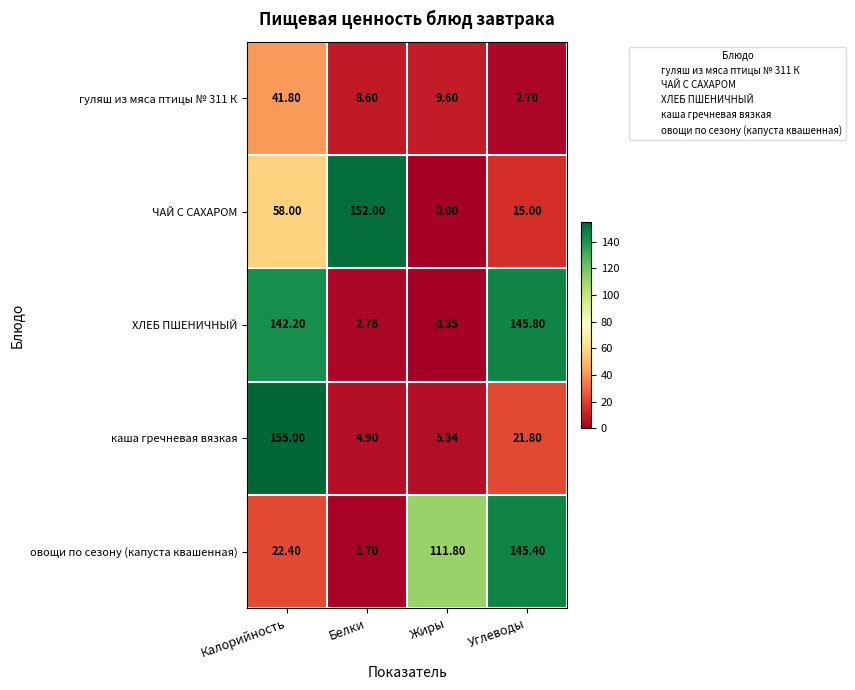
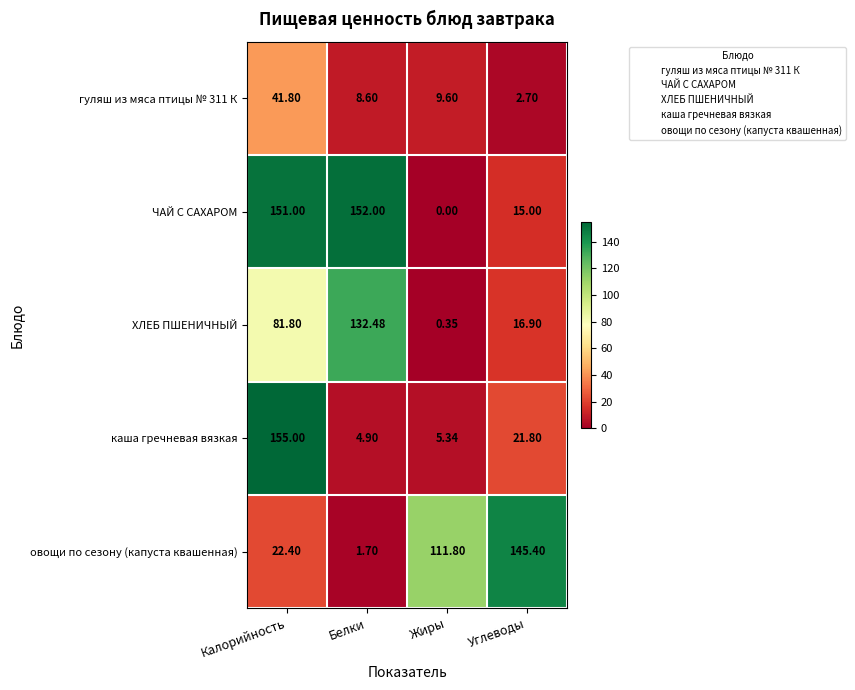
  {
    "гуляш из мяса птицы № 311 К": {
      "Калорийность": 41.80,
      "Белки": 8.60,
      "Жиры": 9.60,
      "Углеводы": 2.70
    },
    "ЧАЙ С САХАРОМ": {
-     "Калорийность": 58.00,
+     "Калорийность": 151.00,
      "Белки": 152.00,
      "Жиры": 0.00,
      "Углеводы": 15.00
    },
    "ХЛЕБ ПШЕНИЧНЫЙ": {
-     "Калорийность": 142.20,
-     "Белки": 2.76,
+     "Калорийность": 81.80,
+     "Белки": 132.48,
      "Жиры": 0.35,
-     "Углеводы": 145.80
+     "Углеводы": 16.90
    },
    "каша гречневая вязкая": {
      "Калорийность": 155.00,
      "Белки": 4.90,
      "Жиры": 5.34,
      "Углеводы": 21.80
    },
    "овощи по сезону (капуста квашенная)": {
      "Калорийность": 22.40,
      "Белки": 1.70,
      "Жиры": 111.80,
      "Углеводы": 145.40
    }
  }
